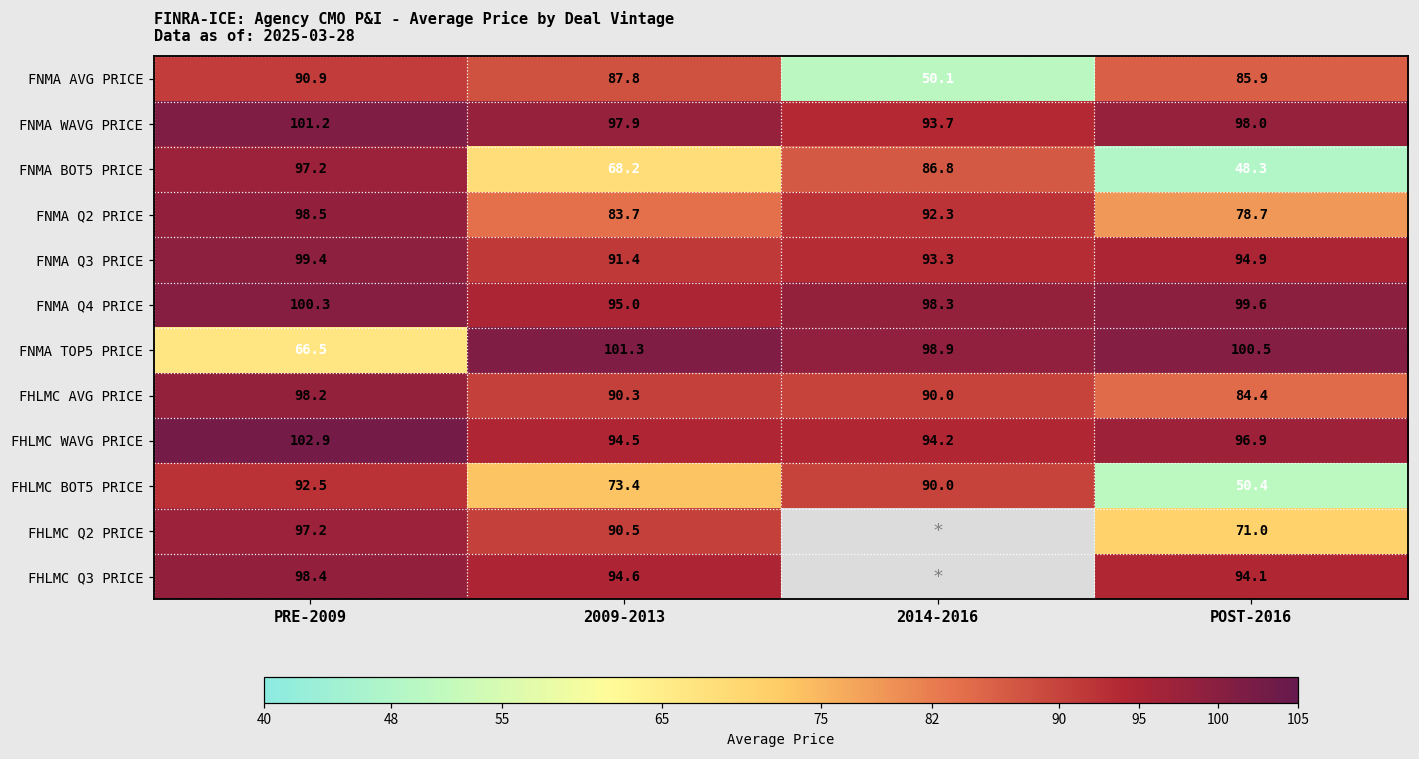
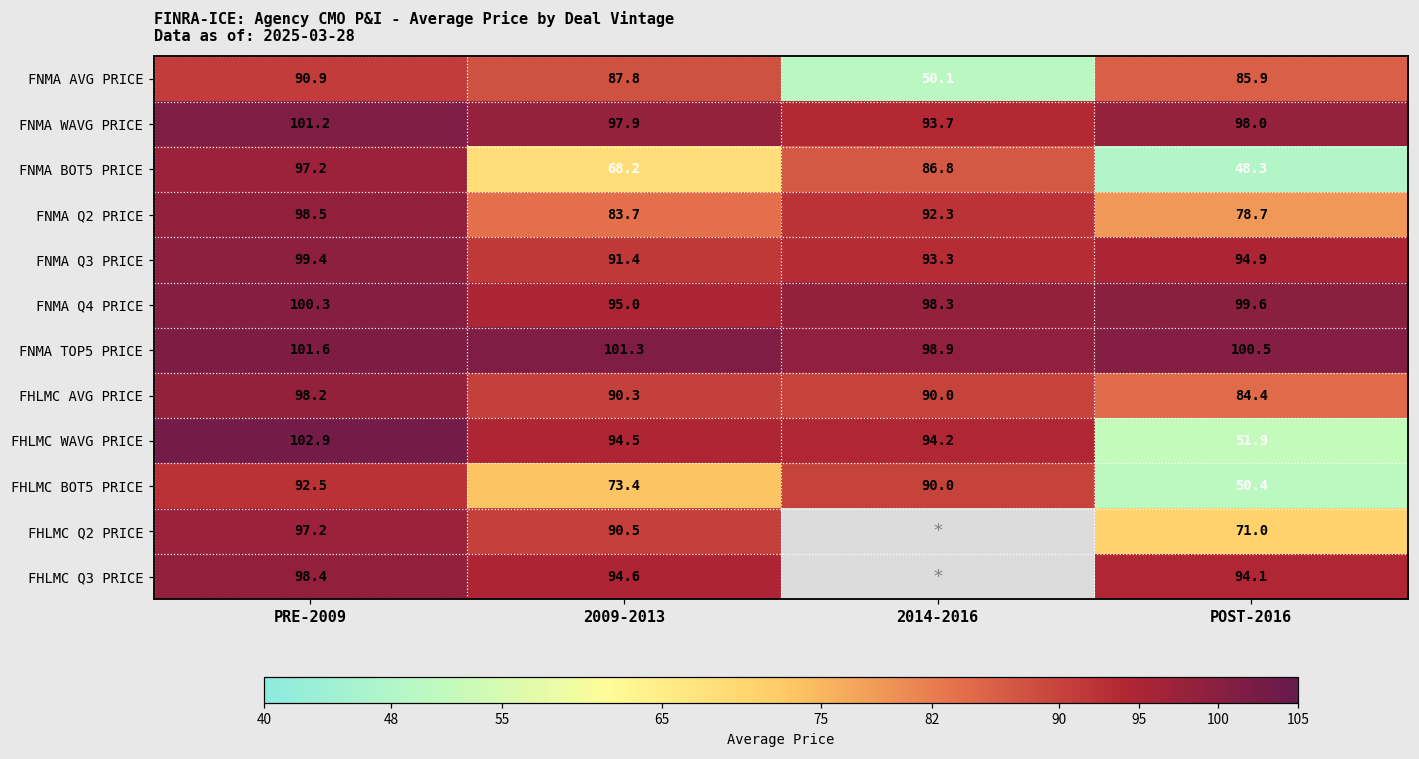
  {
    "FNMA AVG PRICE": {
      "PRE-2009": 90.9,
      "2009-2013": 87.8,
      "2014-2016": 50.1,
      "POST-2016": 85.9
    },
    "FNMA WAVG PRICE": {
      "PRE-2009": 101.2,
      "2009-2013": 97.9,
      "2014-2016": 93.7,
      "POST-2016": 98.0
    },
    "FNMA BOT5 PRICE": {
      "PRE-2009": 97.2,
      "2009-2013": 68.2,
      "2014-2016": 86.8,
      "POST-2016": 48.3
    },
    "FNMA Q2 PRICE": {
      "PRE-2009": 98.5,
      "2009-2013": 83.7,
      "2014-2016": 92.3,
      "POST-2016": 78.7
    },
    "FNMA Q3 PRICE": {
      "PRE-2009": 99.4,
      "2009-2013": 91.4,
      "2014-2016": 93.3,
      "POST-2016": 94.9
    },
    "FNMA Q4 PRICE": {
      "PRE-2009": 100.3,
      "2009-2013": 95.0,
      "2014-2016": 98.3,
      "POST-2016": 99.6
    },
    "FNMA TOP5 PRICE": {
-     "PRE-2009": 66.5,
+     "PRE-2009": 101.6,
      "2009-2013": 101.3,
      "2014-2016": 98.9,
      "POST-2016": 100.5
    },
    "FHLMC AVG PRICE": {
      "PRE-2009": 98.2,
      "2009-2013": 90.3,
      "2014-2016": 90.0,
      "POST-2016": 84.4
    },
    "FHLMC WAVG PRICE": {
      "PRE-2009": 102.9,
      "2009-2013": 94.5,
      "2014-2016": 94.2,
-     "POST-2016": 96.9
+     "POST-2016": 51.9
    },
    "FHLMC BOT5 PRICE": {
      "PRE-2009": 92.5,
      "2009-2013": 73.4,
      "2014-2016": 90.0,
      "POST-2016": 50.4
    },
    "FHLMC Q2 PRICE": {
      "PRE-2009": 97.2,
      "2009-2013": 90.5,
      "POST-2016": 71.0
    },
    "FHLMC Q3 PRICE": {
      "PRE-2009": 98.4,
      "2009-2013": 94.6,
      "POST-2016": 94.1
    }
  }
